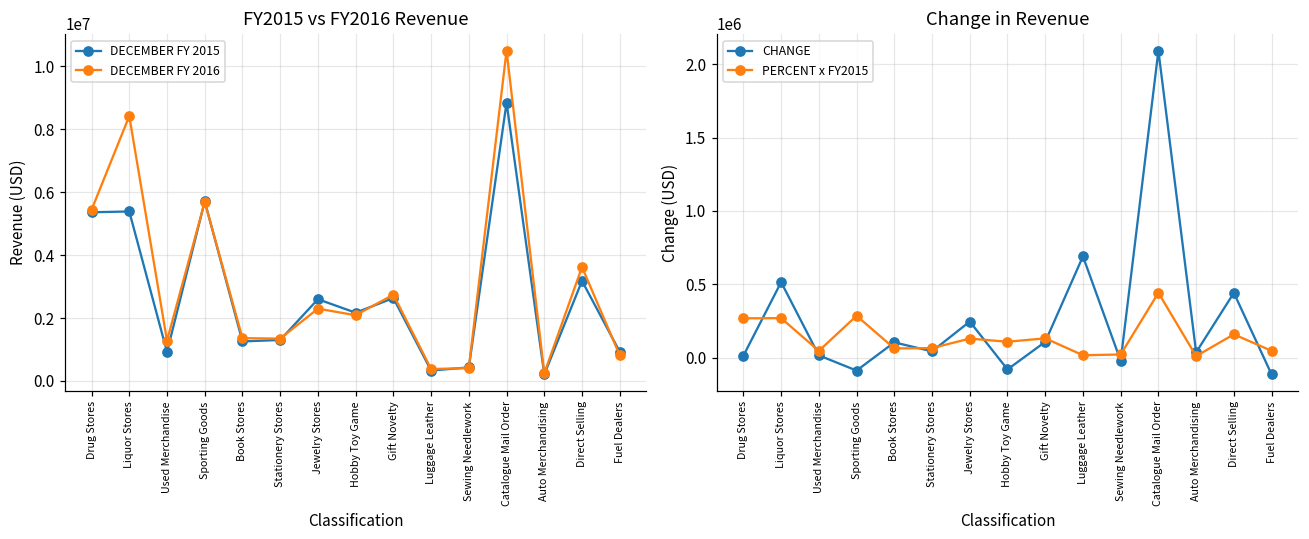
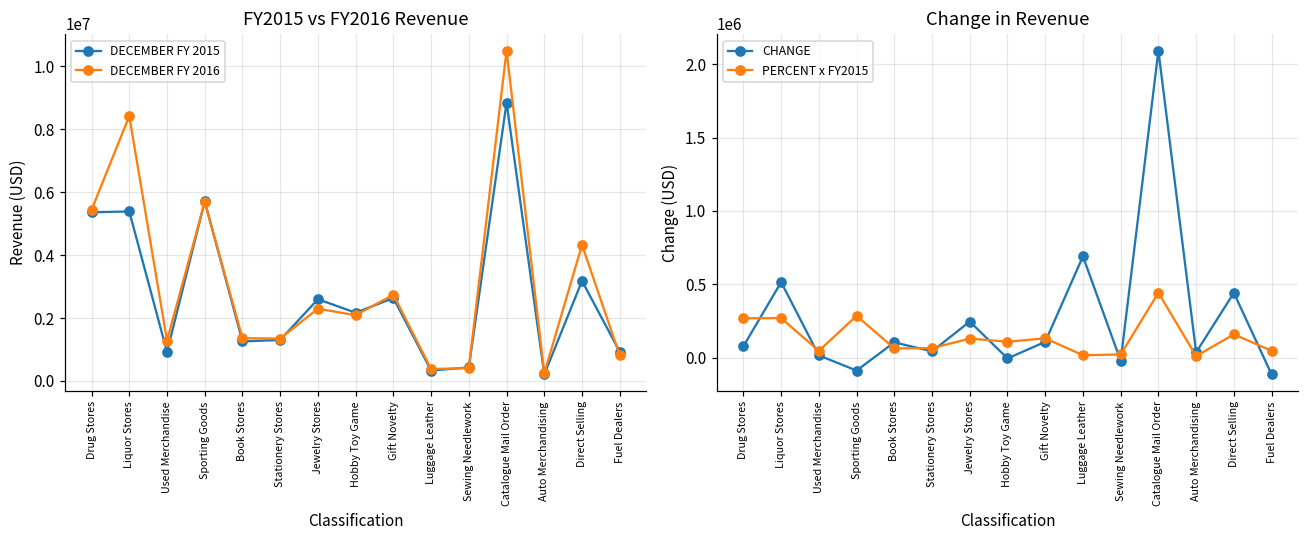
  {
    "FY2015 vs FY2016 Revenue": {
      "DECEMBER FY 2015": {
        "Liquor Stores": 5400000,
        "Used Merchandise": 900000,
        "Book Stores": 1300000,
        "Jewelry Stores": 2600000,
        "Gift Novelty": 2600000,
        "Catalogue Mail Order": 8800000,
        "Direct Selling": 3200000,
        "Fuel Dealers": 900000
      },
      "DECEMBER FY 2016": {
        "Liquor Stores": 8400000,
        "Used Merchandise": 1300000,
        "Book Stores": 1400000,
        "Jewelry Stores": 2300000,
        "Gift Novelty": 2700000,
        "Catalogue Mail Order": 10500000,
-       "Direct Selling": 3600000,
+       "Direct Selling": 4300000,
        "Fuel Dealers": 800000
      }
    },
    "Change in Revenue": {
      "CHANGE": {
-       "Drug Stores": 10000,
+       "Drug Stores": 80000,
        "Liquor Stores": 510000,
        "Used Merchandise": 20000,
        "Sporting Goods": -90000,
        "Book Stores": 100000,
        "Stationery Stores": 40000,
        "Jewelry Stores": 250000,
-       "Hobby Toy Game": -80000,
+       "Hobby Toy Game": -10000,
        "Gift Novelty": 110000,
        "Luggage Leather": 690000,
        "Sewing Needlework": -20000,
        "Catalogue Mail Order": 2090000,
        "Auto Merchandising": 40000,
        "Direct Selling": 440000,
        "Fuel Dealers": -110000
      },
      "PERCENT x FY2015": {
        "Drug Stores": 270000,
        "Liquor Stores": 270000,
        "Used Merchandise": 50000,
        "Sporting Goods": 290000,
        "Book Stores": 60000,
        "Stationery Stores": 70000,
        "Jewelry Stores": 130000,
        "Hobby Toy Game": 110000,
        "Gift Novelty": 130000,
        "Luggage Leather": 20000,
        "Sewing Needlework": 20000,
        "Catalogue Mail Order": 440000,
        "Auto Merchandising": 10000,
        "Direct Selling": 160000,
        "Fuel Dealers": 50000
      }
    }
  }
